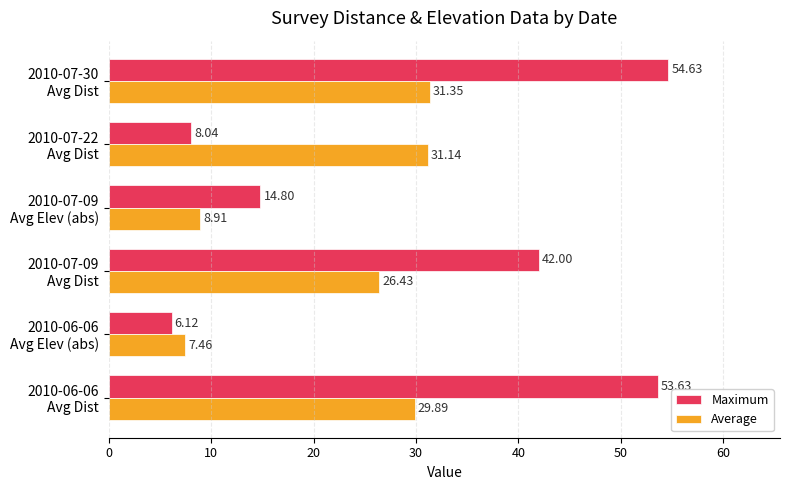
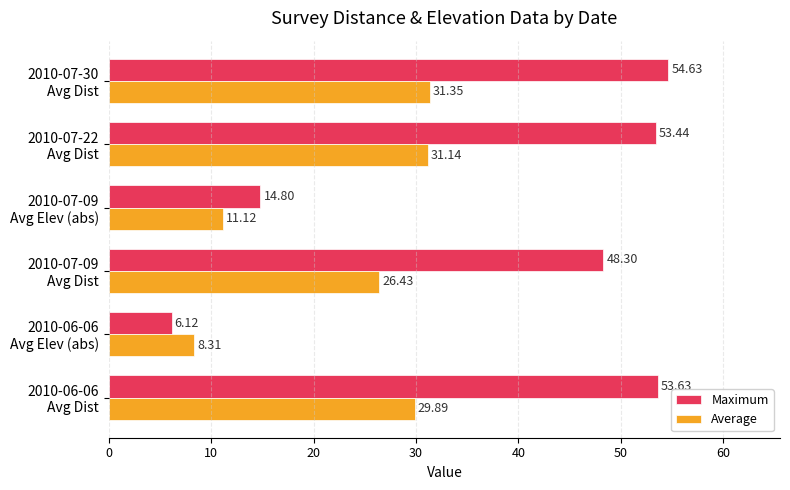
  {
    "Maximum": {
      "2010-07-30 Avg Dist": 54.63,
-     "2010-07-22 Avg Dist": 8.04,
+     "2010-07-22 Avg Dist": 53.44,
      "2010-07-09 Avg Elev (abs)": 14.80,
-     "2010-07-09 Avg Dist": 42.00,
+     "2010-07-09 Avg Dist": 48.30,
      "2010-06-06 Avg Elev (abs)": 6.12
    },
    "Average": {
      "2010-07-30 Avg Dist": 31.35,
      "2010-07-22 Avg Dist": 31.14,
-     "2010-07-09 Avg Elev (abs)": 8.91,
+     "2010-07-09 Avg Elev (abs)": 11.12,
      "2010-07-09 Avg Dist": 26.43,
-     "2010-06-06 Avg Elev (abs)": 7.46,
+     "2010-06-06 Avg Elev (abs)": 8.31,
      "2010-06-06 Avg Dist": 29.89
    }
  }
